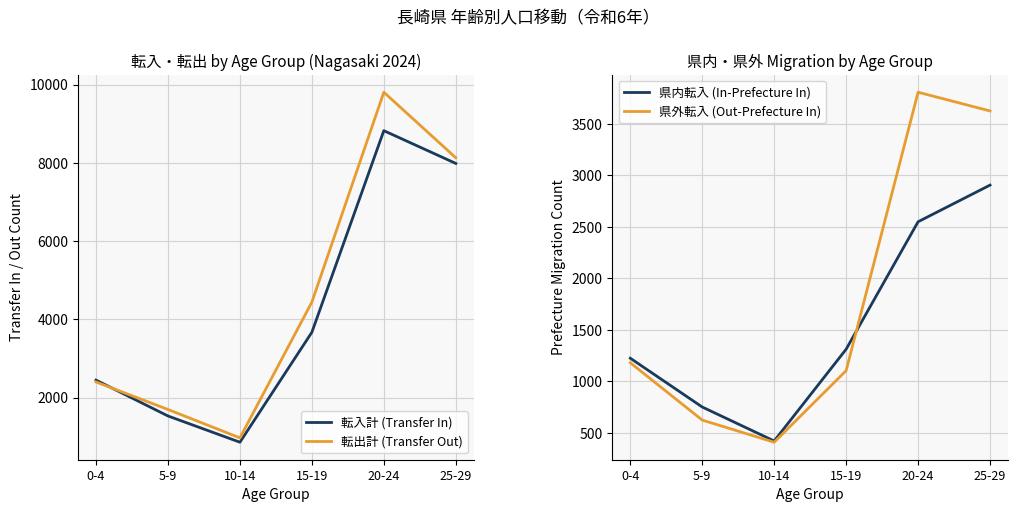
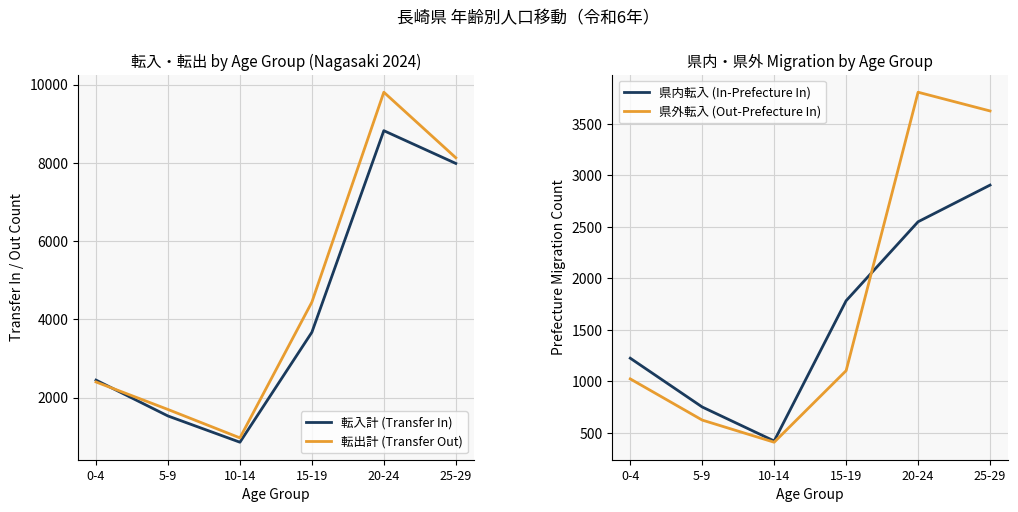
  {
    "転入・転出 by Age Group (Nagasaki 2024)": {
      "転入計 (Transfer In)": {
        "5-9": 1500,
        "10-14": 900,
        "15-19": 3700,
        "20-24": 8800,
        "25-29": 8000
      },
      "転出計 (Transfer Out)": {
        "5-9": 1700,
        "10-14": 1000,
        "15-19": 4400,
        "20-24": 9800,
        "25-29": 8100
      }
    },
    "県内・県外 Migration by Age Group": {
      "県内転入 (In-Prefecture In)": {
        "0-4": 1230,
        "5-9": 750,
-       "15-19": 1310,
+       "15-19": 1780,
        "20-24": 2550,
        "25-29": 2910
      },
      "県外転入 (Out-Prefecture In)": {
-       "0-4": 1180,
+       "0-4": 1020,
        "5-9": 620,
        "15-19": 1100,
        "20-24": 3810,
        "25-29": 3630
      }
    }
  }
